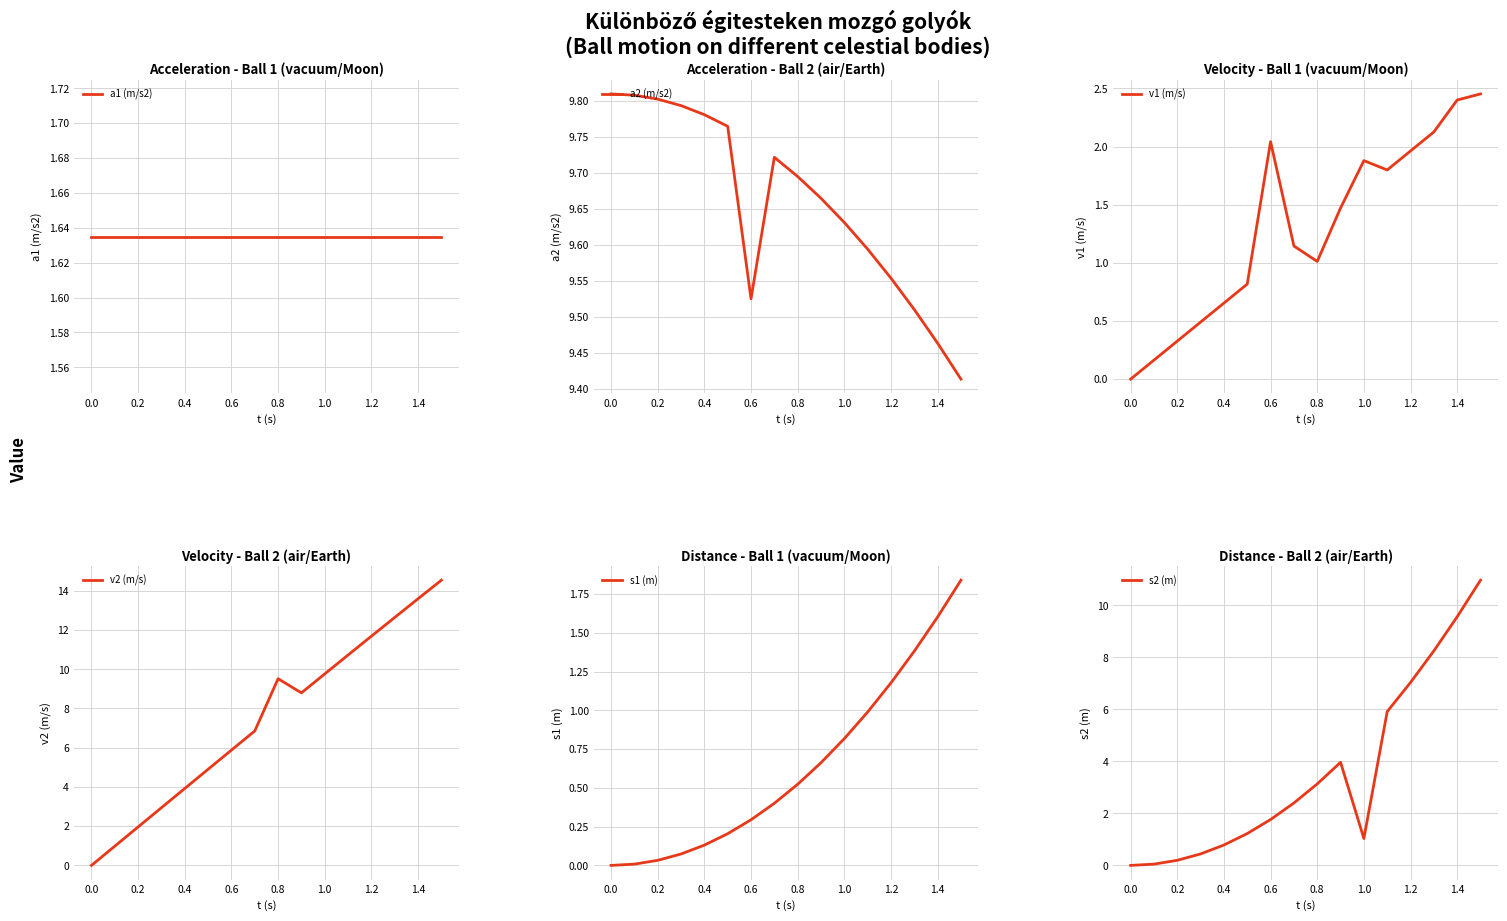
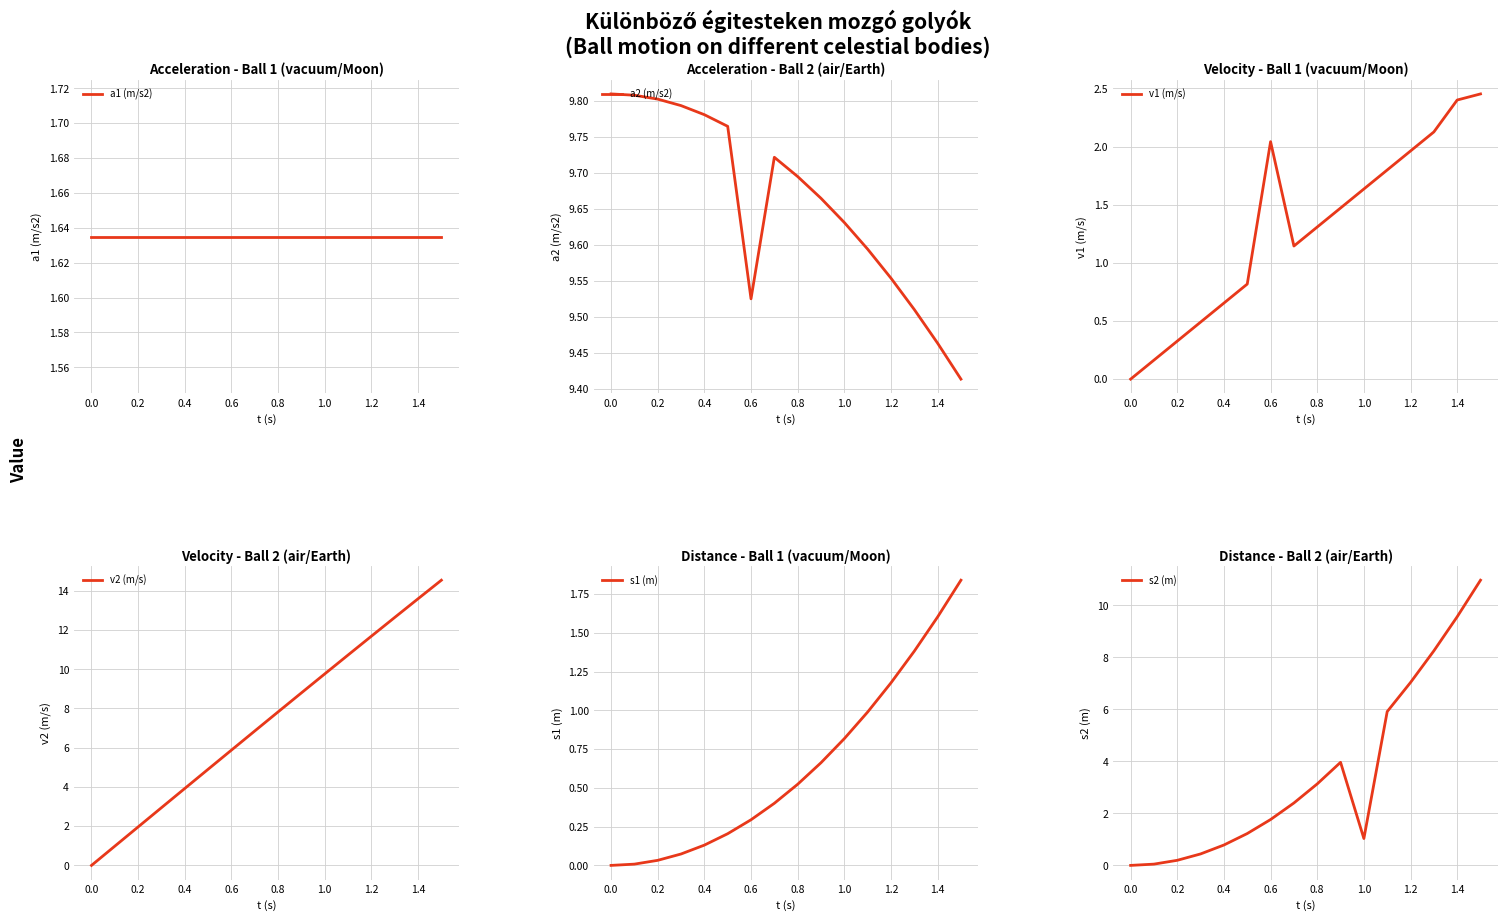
  {
    "Acceleration - Ball 1 (vacuum/Moon)": {
      "0.0": 1.635,
      "0.2": 1.635,
      "0.4": 1.635,
      "0.6": 1.635,
      "0.8": 1.635,
      "1.0": 1.635,
      "1.2": 1.635,
      "1.4": 1.635
    },
    "Acceleration - Ball 2 (air/Earth)": {
      "0.0": 9.81,
      "0.2": 9.80,
      "0.4": 9.78,
      "0.6": 9.53,
      "0.8": 9.70,
      "1.0": 9.63,
      "1.2": 9.55,
      "1.4": 9.46
    },
    "Velocity - Ball 1 (vacuum/Moon)": {
      "0.0": 0.00,
      "0.2": 0.33,
      "0.4": 0.65,
      "0.6": 2.04,
-     "0.8": 1.01,
-     "1.0": 1.88,
+     "0.8": 1.31,
+     "1.0": 1.64,
      "1.2": 1.96,
      "1.4": 2.40
    },
    "Velocity - Ball 2 (air/Earth)": {
      "0.0": 0.0,
      "0.2": 2.0,
      "0.4": 3.9,
      "0.6": 5.9,
-     "0.8": 9.5,
+     "0.8": 7.8,
      "1.0": 9.8,
      "1.2": 11.7,
      "1.4": 13.6
    },
    "Distance - Ball 1 (vacuum/Moon)": {
      "0.0": 0.00,
      "0.2": 0.03,
      "0.4": 0.13,
      "0.6": 0.29,
      "0.8": 0.52,
      "1.0": 0.82,
      "1.2": 1.18,
      "1.4": 1.60
    },
    "Distance - Ball 2 (air/Earth)": {
      "0.0": 0.0,
      "0.2": 0.2,
      "0.4": 0.8,
      "0.6": 1.8,
      "0.8": 3.1,
      "1.0": 1.0,
      "1.2": 7.0,
      "1.4": 9.6
    }
  }
